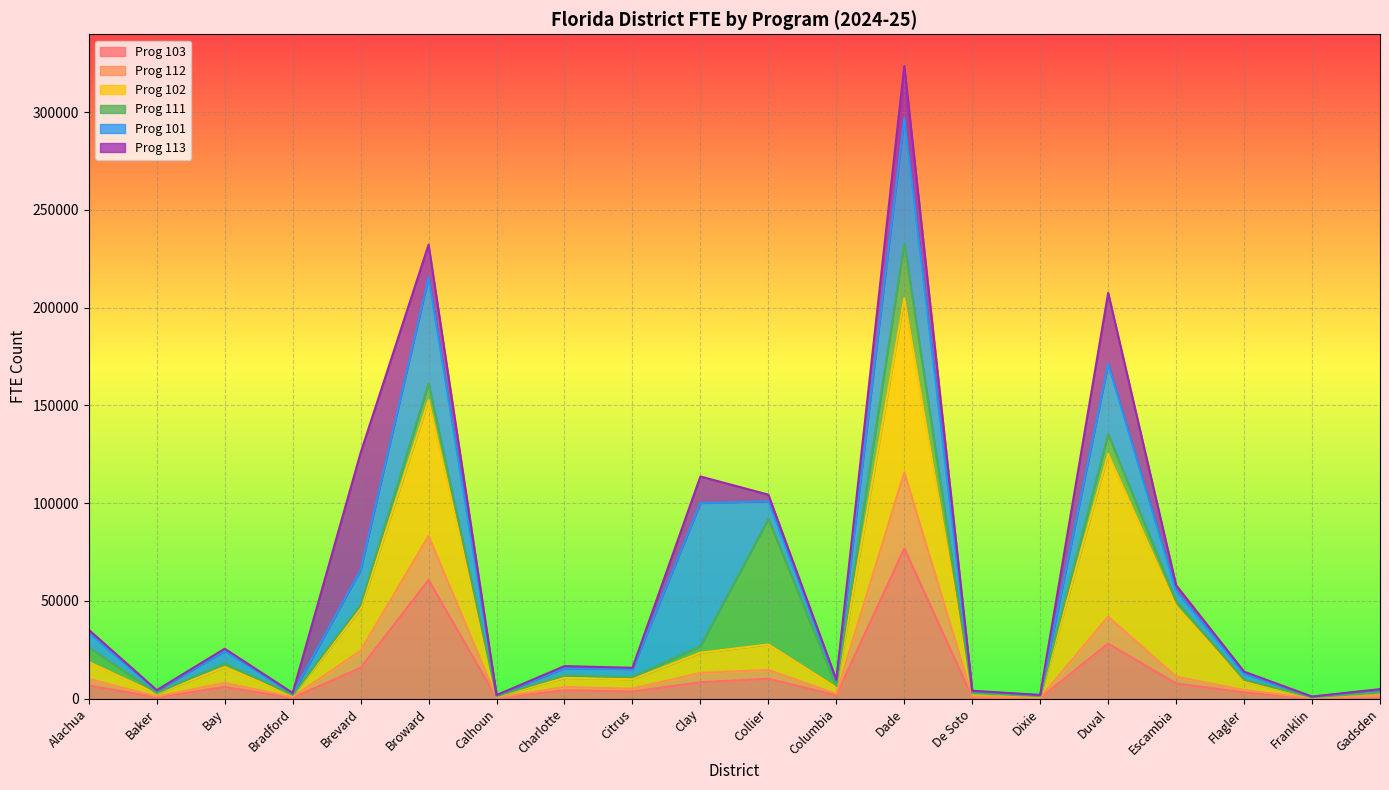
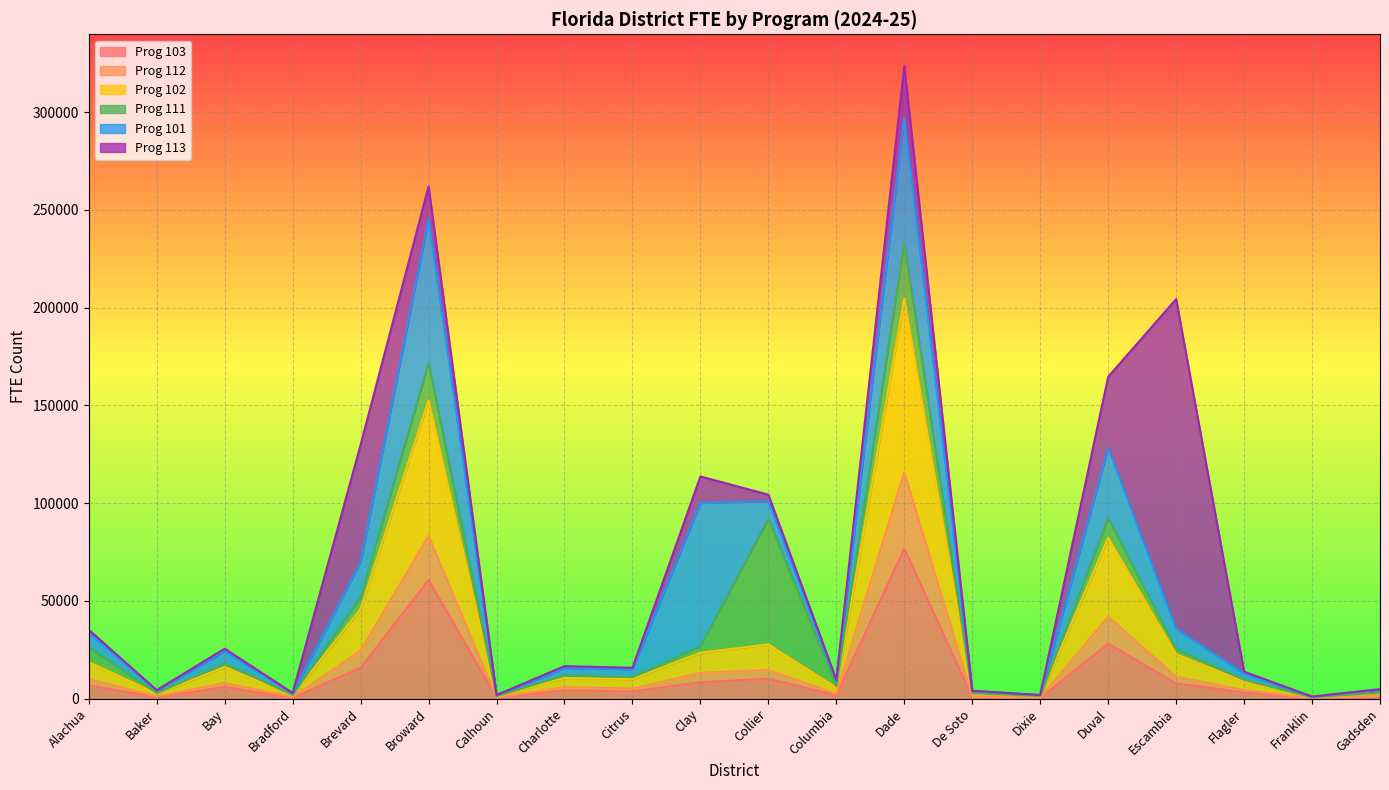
  {
    "Prog 102": {
      "Alachua": 9000,
      "Bay": 8000,
      "Brevard": 21000,
      "Broward": 69000,
      "Clay": 10000,
      "Collier": 13000,
      "Dade": 89000,
-     "Duval": 83000,
-     "Escambia": 36000
+     "Duval": 40000,
+     "Escambia": 11000
    },
    "Prog 111": {
      "Alachua": 8000,
      "Bay": 2000,
-     "Brevard": 2000,
-     "Broward": 9000,
+     "Brevard": 6000,
+     "Broward": 19000,
      "Clay": 3000,
      "Collier": 64000,
      "Dade": 28000,
      "Duval": 10000,
      "Escambia": 3000
    },
    "Prog 101": {
      "Alachua": 7000,
      "Brevard": 18000,
-     "Broward": 54000,
+     "Broward": 74000,
      "Clay": 73000,
      "Collier": 9000,
      "Dade": 64000,
      "Duval": 36000,
-     "Escambia": 5000
+     "Escambia": 10000
    },
    "Prog 113": {
      "Alachua": 2000,
      "Brevard": 60000,
      "Broward": 17000,
      "Clay": 14000,
      "Collier": 3000,
      "Dade": 26000,
      "Duval": 36000,
-     "Escambia": 3000
+     "Escambia": 169000
    }
  }
